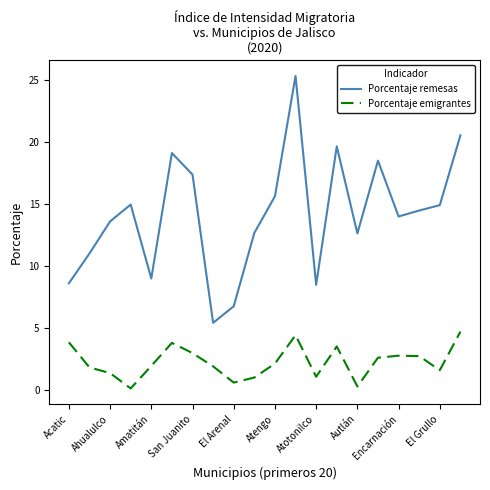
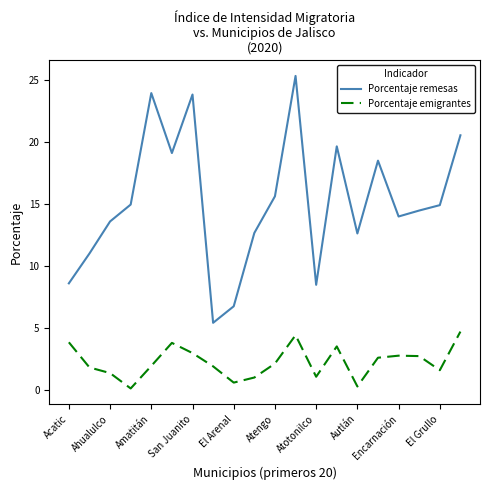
  {
    "Porcentaje remesas": {
      "Acatic": 8.6,
      "Ahualulco": 13.6,
-     "Amatitán": 9.0,
-     "San Juanito": 17.4,
+     "Amatitán": 23.9,
+     "San Juanito": 23.8,
      "El Arenal": 6.8,
      "Atengo": 15.6,
      "Atotonilco": 8.5,
      "Autlán": 12.6,
      "Encarnación": 14.0,
      "El Grullo": 14.9
    },
    "Porcentaje emigrantes": {
      "Acatic": 3.9,
      "Ahualulco": 1.4,
      "Amatitán": 1.9,
      "San Juanito": 3.0,
      "El Arenal": 0.6,
      "Atengo": 2.1,
      "Atotonilco": 1.1,
      "Autlán": 0.3,
      "Encarnación": 2.8,
      "El Grullo": 1.6
    }
  }
